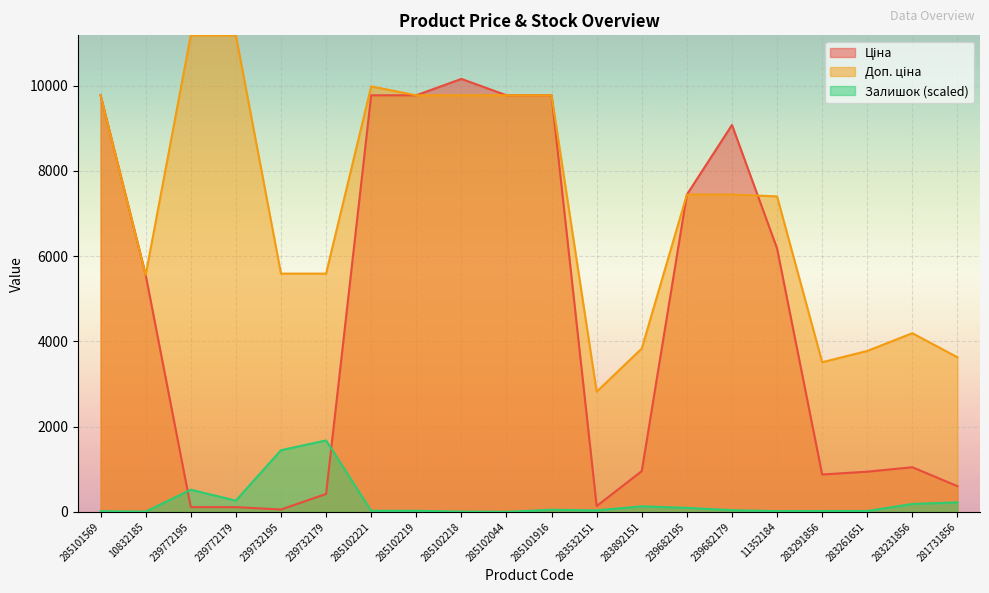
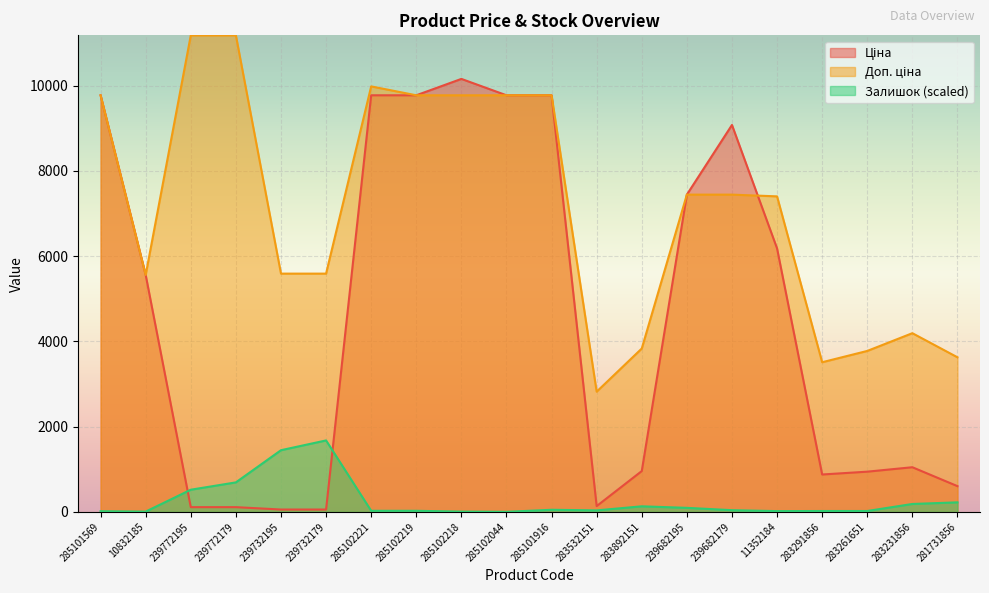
  {
    "Ціна": {
      "239772195": 100,
      "239772179": 100,
      "239732195": 100,
-     "239732179": 400,
+     "239732179": 100,
      "285102221": 9800,
      "285102218": 10200,
      "283532151": 100,
      "283892151": 1000,
      "239682179": 9100,
      "11352184": 6200,
      "283291856": 900,
      "283261651": 900,
      "283231856": 1000,
      "281731856": 600
    },
    "Доп. ціна": {
      "239772195": 11200,
      "239772179": 11200,
      "239732195": 5600,
      "239732179": 5600,
      "285102221": 10000,
      "285102218": 9800,
      "283532151": 2800,
      "283892151": 3800,
      "239682179": 7400,
      "11352184": 7400,
      "283291856": 3500,
      "283261651": 3800,
      "283231856": 4200,
      "281731856": 3600
    },
    "Залишок (scaled)": {
      "285101569": 0,
      "10832185": 0,
      "239772195": 500,
-     "239772179": 300,
+     "239772179": 700,
      "239732195": 1400,
      "239732179": 1700,
      "285102221": 0,
      "285102219": 0,
      "285102218": 0,
      "285102044": 0,
      "285101916": 100,
      "283532151": 0,
      "283892151": 100,
      "239682195": 100,
      "239682179": 0,
      "11352184": 0,
      "283291856": 0,
      "283261651": 0,
      "283231856": 200,
      "281731856": 200
    }
  }
